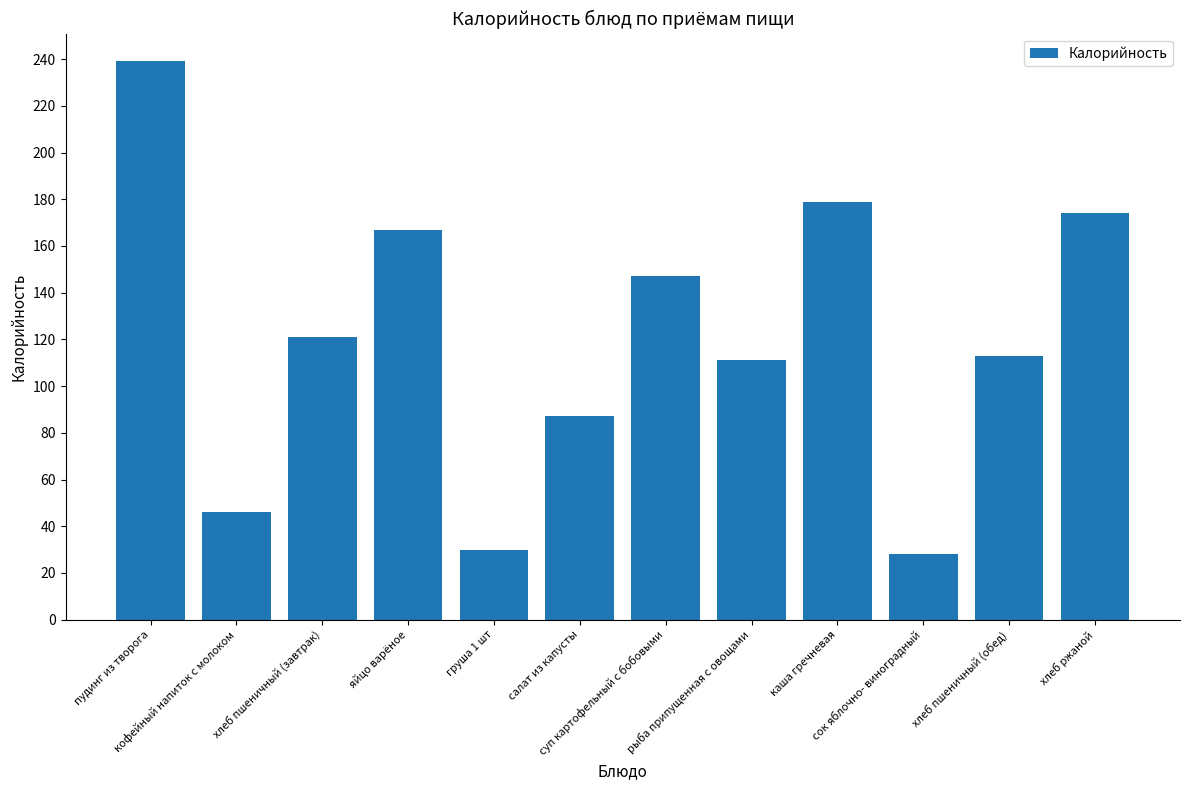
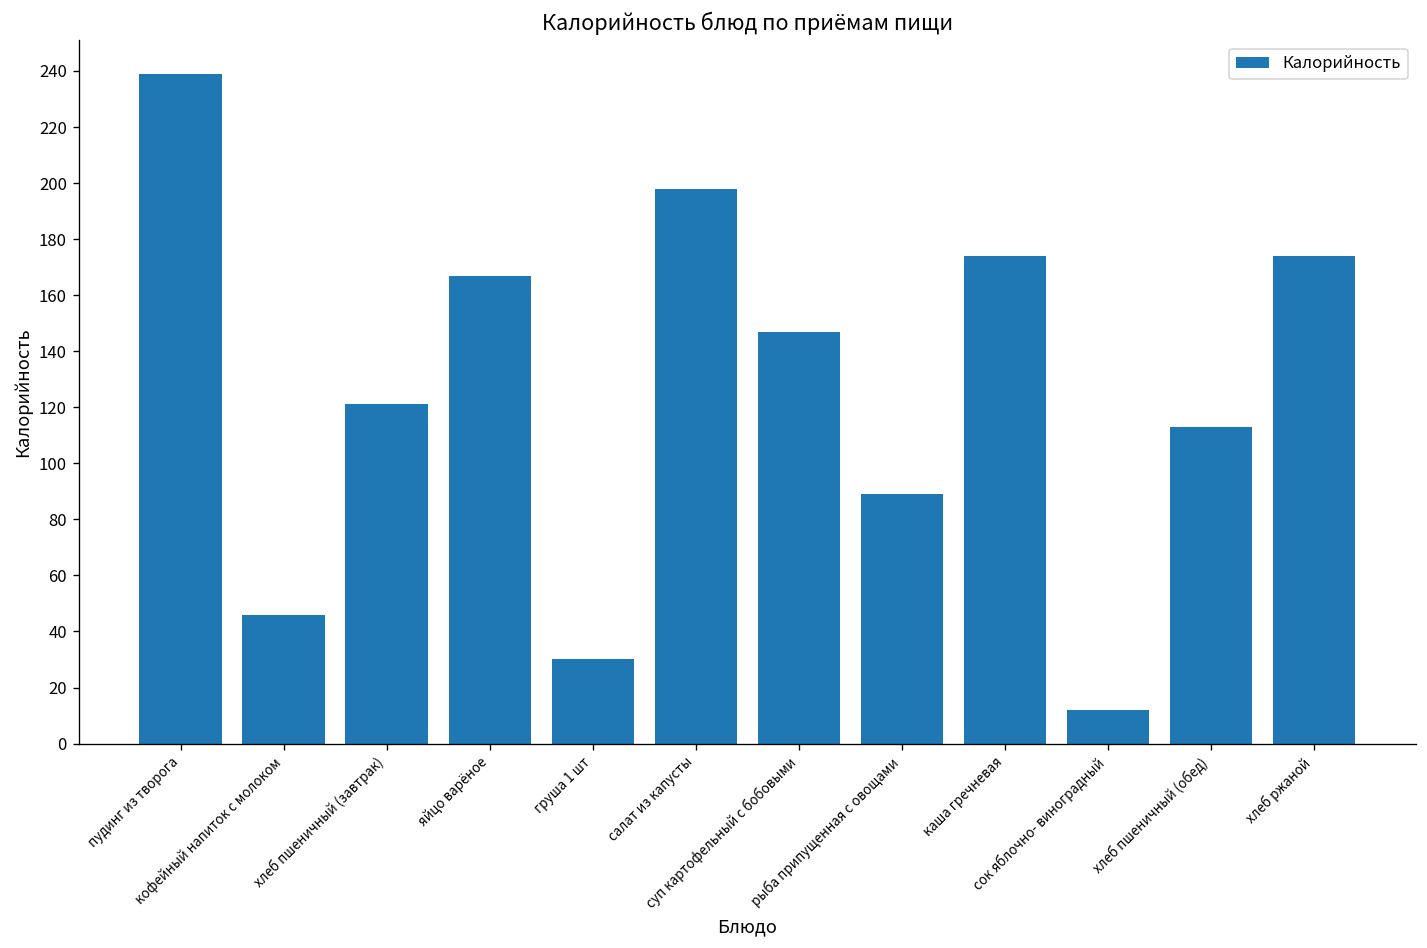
  {
    "пудинг из творога": 239,
    "кофейный напиток с молоком": 46,
    "хлеб пшеничный (завтрак)": 121,
    "яйцо варёное": 167,
    "груша 1 шт": 30,
-   "салат из капусты": 87,
+   "салат из капусты": 198,
    "суп картофельный с бобовыми": 147,
-   "рыба припущенная с овощами": 111,
-   "каша гречневая": 179,
-   "сок яблочно- виноградный": 28,
+   "рыба припущенная с овощами": 89,
+   "каша гречневая": 174,
+   "сок яблочно- виноградный": 12,
    "хлеб пшеничный (обед)": 113,
    "хлеб ржаной": 174
  }
